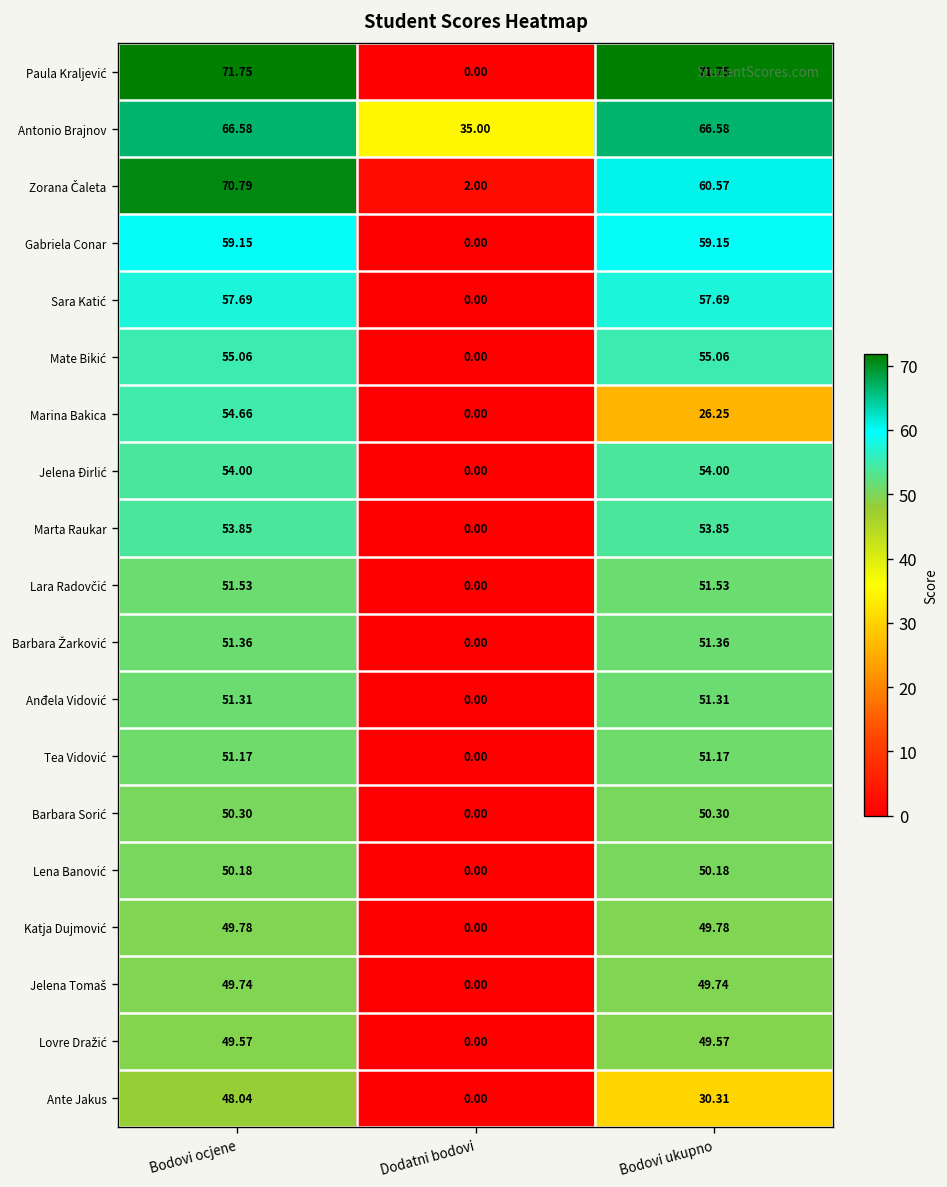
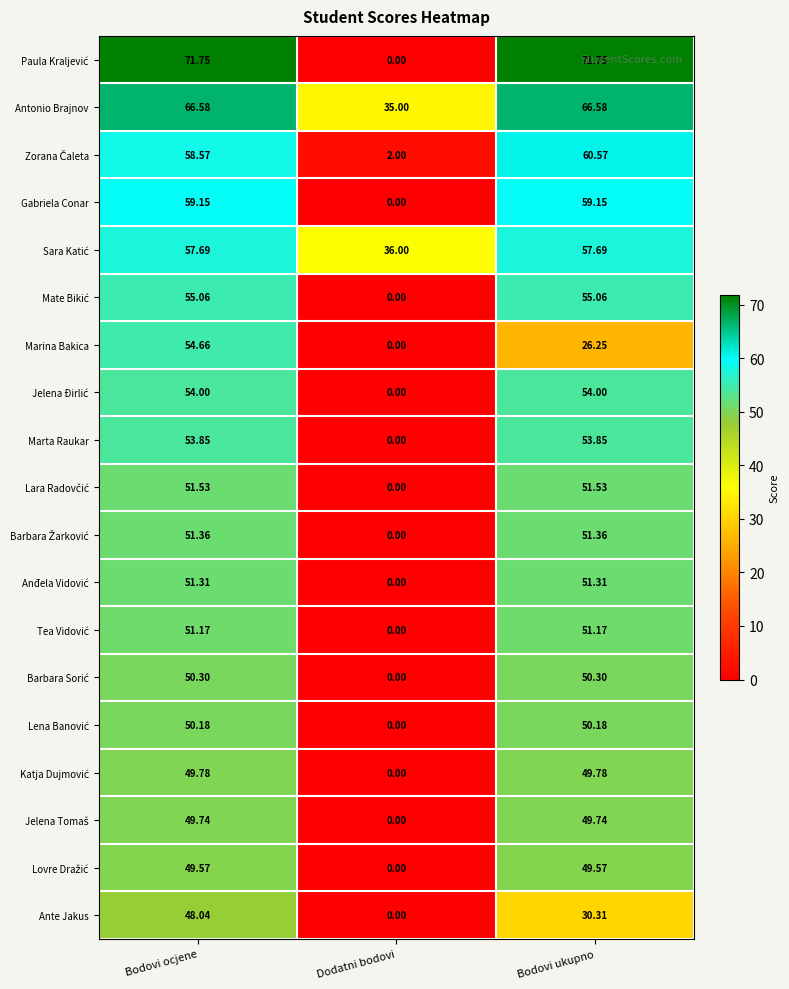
  {
    "Paula Kraljević": {
      "Bodovi ocjene": 71.75,
      "Dodatni bodovi": 0.00
    },
    "Antonio Brajnov": {
      "Bodovi ocjene": 66.58,
      "Dodatni bodovi": 35.00,
      "Bodovi ukupno": 66.58
    },
    "Zorana Čaleta": {
-     "Bodovi ocjene": 70.79,
+     "Bodovi ocjene": 58.57,
      "Dodatni bodovi": 2.00,
      "Bodovi ukupno": 60.57
    },
    "Gabriela Conar": {
      "Bodovi ocjene": 59.15,
      "Dodatni bodovi": 0.00,
      "Bodovi ukupno": 59.15
    },
    "Sara Katić": {
      "Bodovi ocjene": 57.69,
-     "Dodatni bodovi": 0.00,
+     "Dodatni bodovi": 36.00,
      "Bodovi ukupno": 57.69
    },
    "Mate Bikić": {
      "Bodovi ocjene": 55.06,
      "Dodatni bodovi": 0.00,
      "Bodovi ukupno": 55.06
    },
    "Marina Bakica": {
      "Bodovi ocjene": 54.66,
      "Dodatni bodovi": 0.00,
      "Bodovi ukupno": 26.25
    },
    "Jelena Đirlić": {
      "Bodovi ocjene": 54.00,
      "Dodatni bodovi": 0.00,
      "Bodovi ukupno": 54.00
    },
    "Marta Raukar": {
      "Bodovi ocjene": 53.85,
      "Dodatni bodovi": 0.00,
      "Bodovi ukupno": 53.85
    },
    "Lara Radovčić": {
      "Bodovi ocjene": 51.53,
      "Dodatni bodovi": 0.00,
      "Bodovi ukupno": 51.53
    },
    "Barbara Žarković": {
      "Bodovi ocjene": 51.36,
      "Dodatni bodovi": 0.00,
      "Bodovi ukupno": 51.36
    },
    "Anđela Vidović": {
      "Bodovi ocjene": 51.31,
      "Dodatni bodovi": 0.00,
      "Bodovi ukupno": 51.31
    },
    "Tea Vidović": {
      "Bodovi ocjene": 51.17,
      "Dodatni bodovi": 0.00,
      "Bodovi ukupno": 51.17
    },
    "Barbara Sorić": {
      "Bodovi ocjene": 50.30,
      "Dodatni bodovi": 0.00,
      "Bodovi ukupno": 50.30
    },
    "Lena Banović": {
      "Bodovi ocjene": 50.18,
      "Dodatni bodovi": 0.00,
      "Bodovi ukupno": 50.18
    },
    "Katja Dujmović": {
      "Bodovi ocjene": 49.78,
      "Dodatni bodovi": 0.00,
      "Bodovi ukupno": 49.78
    },
    "Jelena Tomaš": {
      "Bodovi ocjene": 49.74,
      "Dodatni bodovi": 0.00,
      "Bodovi ukupno": 49.74
    },
    "Lovre Dražić": {
      "Bodovi ocjene": 49.57,
      "Dodatni bodovi": 0.00,
      "Bodovi ukupno": 49.57
    },
    "Ante Jakus": {
      "Bodovi ocjene": 48.04,
      "Dodatni bodovi": 0.00,
      "Bodovi ukupno": 30.31
    }
  }
